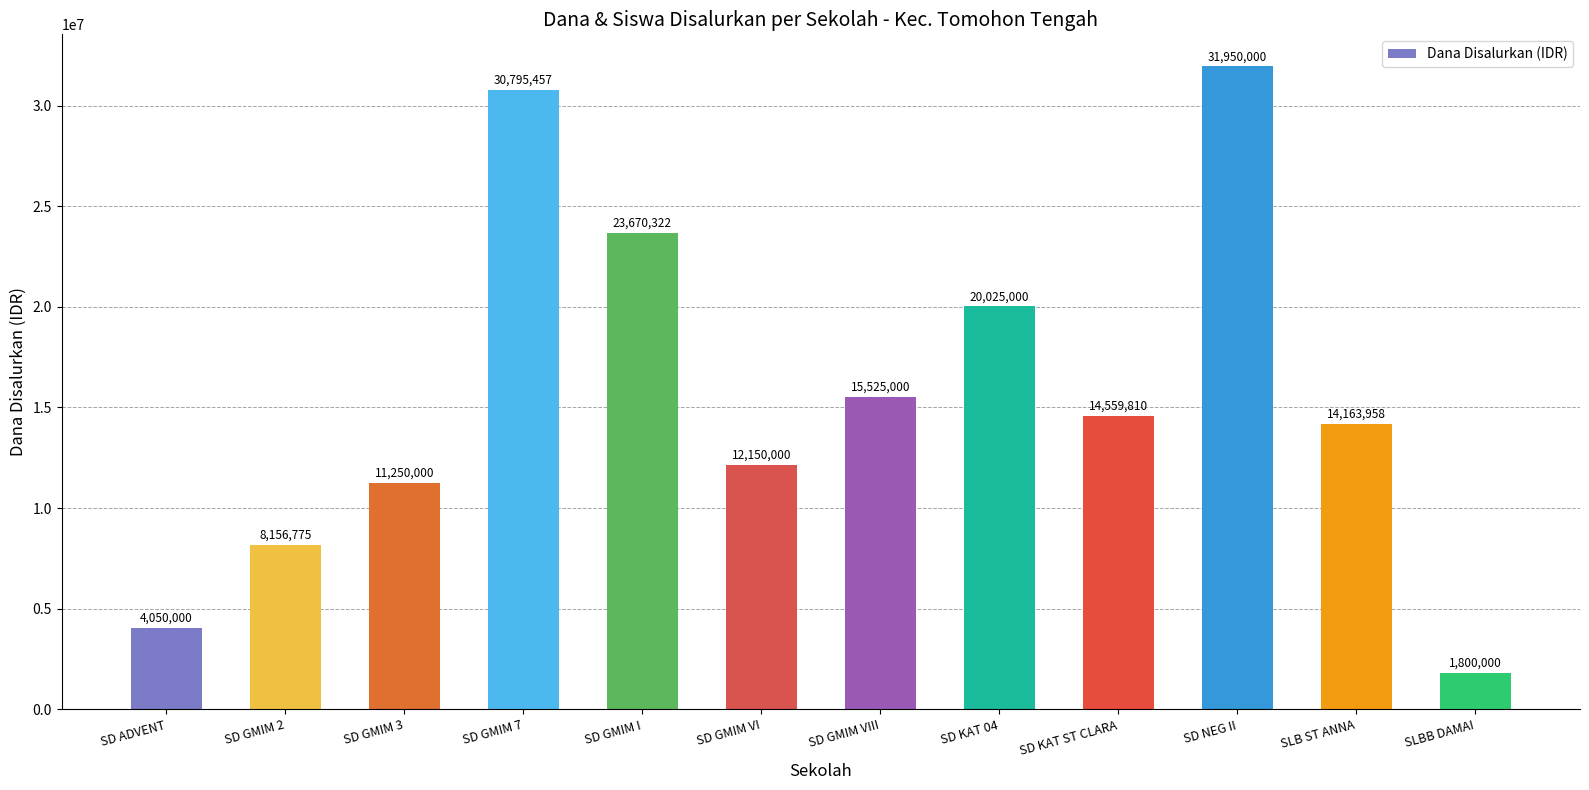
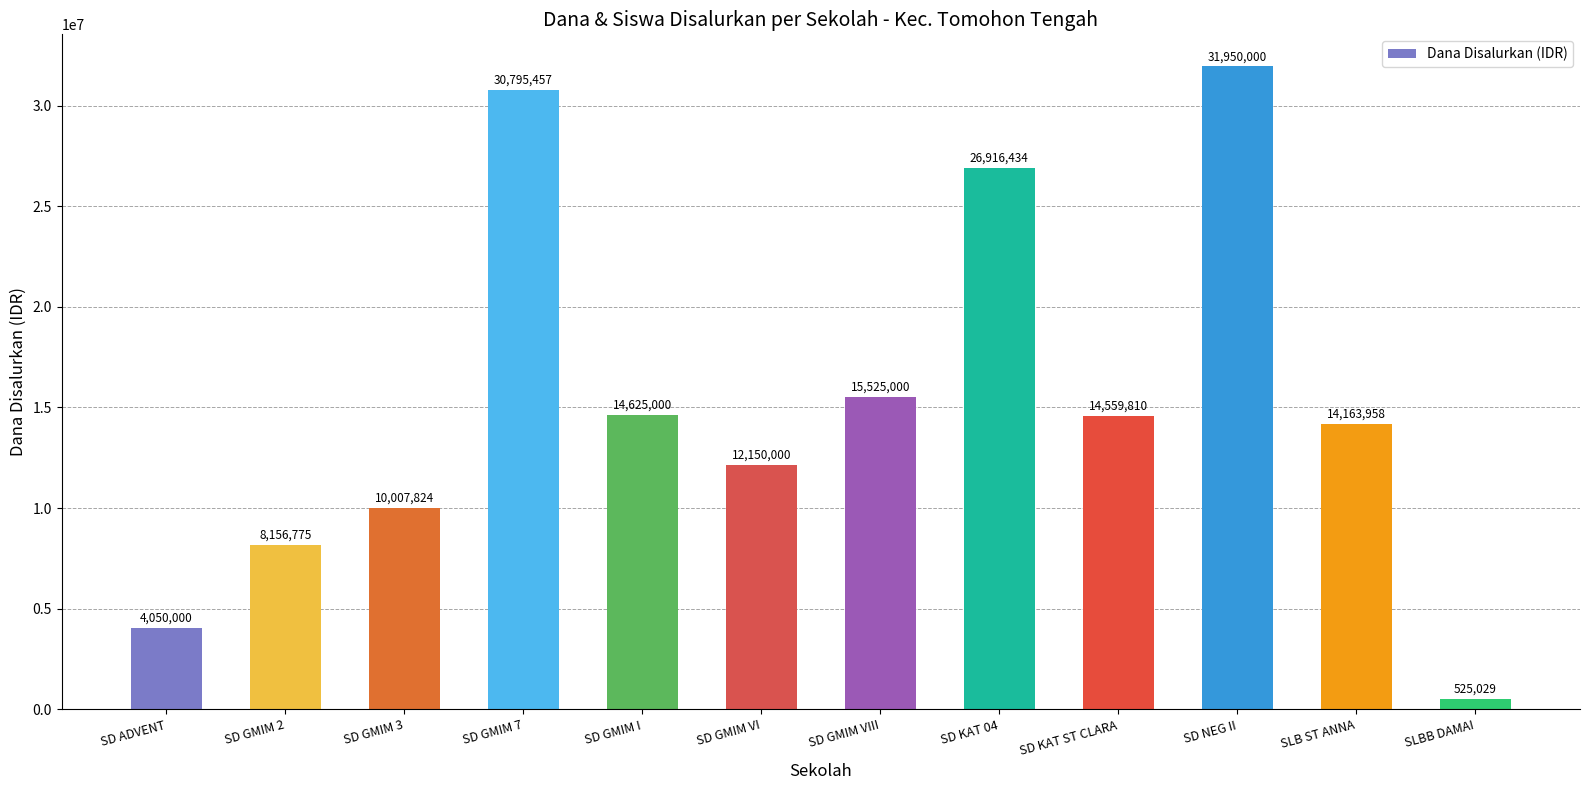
  {
    "SD ADVENT": "4,050,000",
    "SD GMIM 2": "8,156,775",
-   "SD GMIM 3": "11,250,000",
+   "SD GMIM 3": "10,007,824",
    "SD GMIM 7": "30,795,457",
-   "SD GMIM I": "23,670,322",
+   "SD GMIM I": "14,625,000",
    "SD GMIM VI": "12,150,000",
    "SD GMIM VIII": "15,525,000",
-   "SD KAT 04": "20,025,000",
+   "SD KAT 04": "26,916,434",
    "SD KAT ST CLARA": "14,559,810",
    "SD NEG II": "31,950,000",
    "SLB ST ANNA": "14,163,958",
-   "SLBB DAMAI": "1,800,000"
+   "SLBB DAMAI": "525,029"
  }
